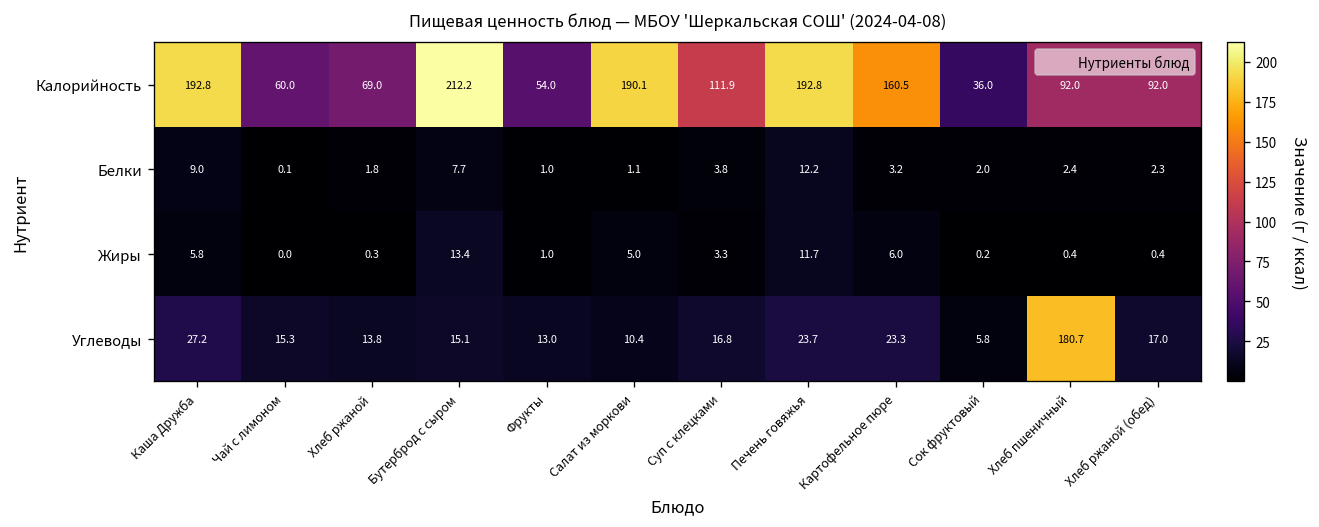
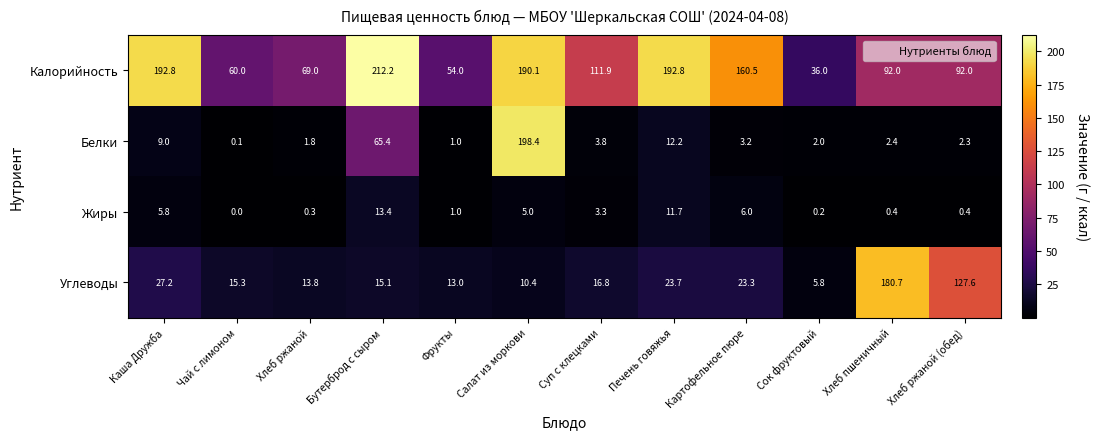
  {
    "Калорийность": {
      "Каша Дружба": 192.8,
      "Чай с лимоном": 60.0,
      "Хлеб ржаной": 69.0,
      "Бутерброд с сыром": 212.2,
      "Фрукты": 54.0,
      "Салат из моркови": 190.1,
      "Суп с клецками": 111.9,
      "Печень говяжья": 192.8,
      "Картофельное пюре": 160.5,
      "Сок фруктовый": 36.0,
      "Хлеб пшеничный": 92.0,
      "Хлеб ржаной (обед)": 92.0
    },
    "Белки": {
      "Каша Дружба": 9.0,
      "Чай с лимоном": 0.1,
      "Хлеб ржаной": 1.8,
-     "Бутерброд с сыром": 7.7,
+     "Бутерброд с сыром": 65.4,
      "Фрукты": 1.0,
-     "Салат из моркови": 1.1,
+     "Салат из моркови": 198.4,
      "Суп с клецками": 3.8,
      "Печень говяжья": 12.2,
      "Картофельное пюре": 3.2,
      "Сок фруктовый": 2.0,
      "Хлеб пшеничный": 2.4,
      "Хлеб ржаной (обед)": 2.3
    },
    "Жиры": {
      "Каша Дружба": 5.8,
      "Чай с лимоном": 0.0,
      "Хлеб ржаной": 0.3,
      "Бутерброд с сыром": 13.4,
      "Фрукты": 1.0,
      "Салат из моркови": 5.0,
      "Суп с клецками": 3.3,
      "Печень говяжья": 11.7,
      "Картофельное пюре": 6.0,
      "Сок фруктовый": 0.2,
      "Хлеб пшеничный": 0.4,
      "Хлеб ржаной (обед)": 0.4
    },
    "Углеводы": {
      "Каша Дружба": 27.2,
      "Чай с лимоном": 15.3,
      "Хлеб ржаной": 13.8,
      "Бутерброд с сыром": 15.1,
      "Фрукты": 13.0,
      "Салат из моркови": 10.4,
      "Суп с клецками": 16.8,
      "Печень говяжья": 23.7,
      "Картофельное пюре": 23.3,
      "Сок фруктовый": 5.8,
      "Хлеб пшеничный": 180.7,
-     "Хлеб ржаной (обед)": 17.0
+     "Хлеб ржаной (обед)": 127.6
    }
  }
